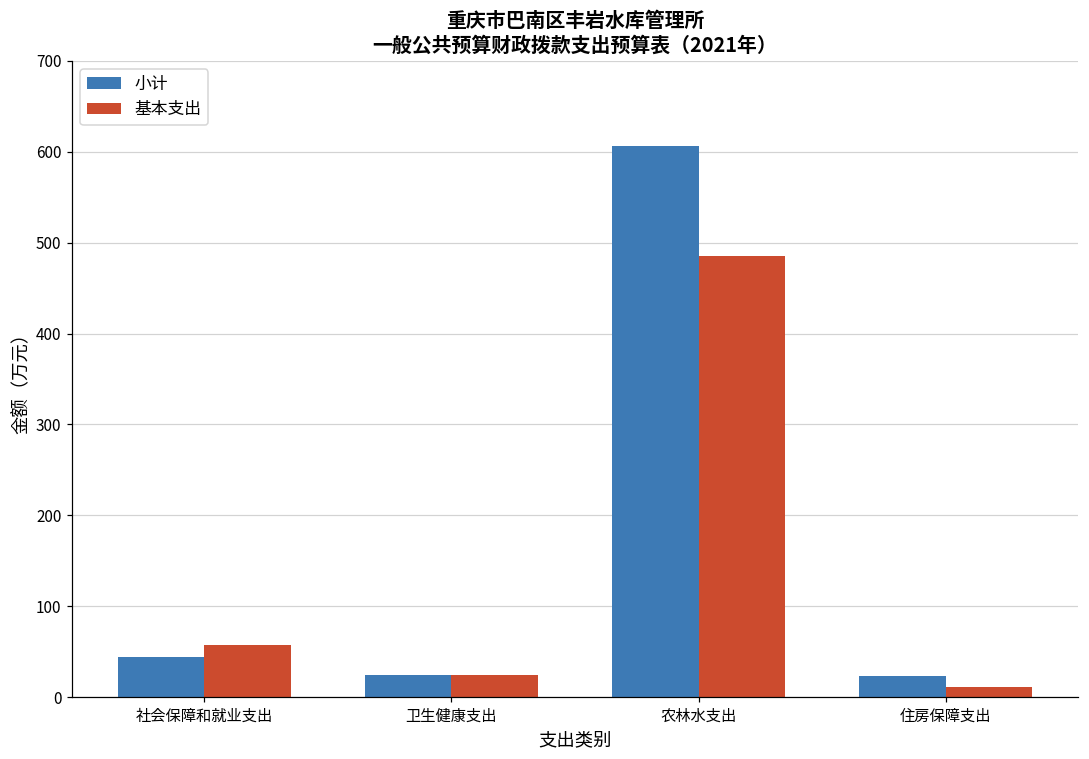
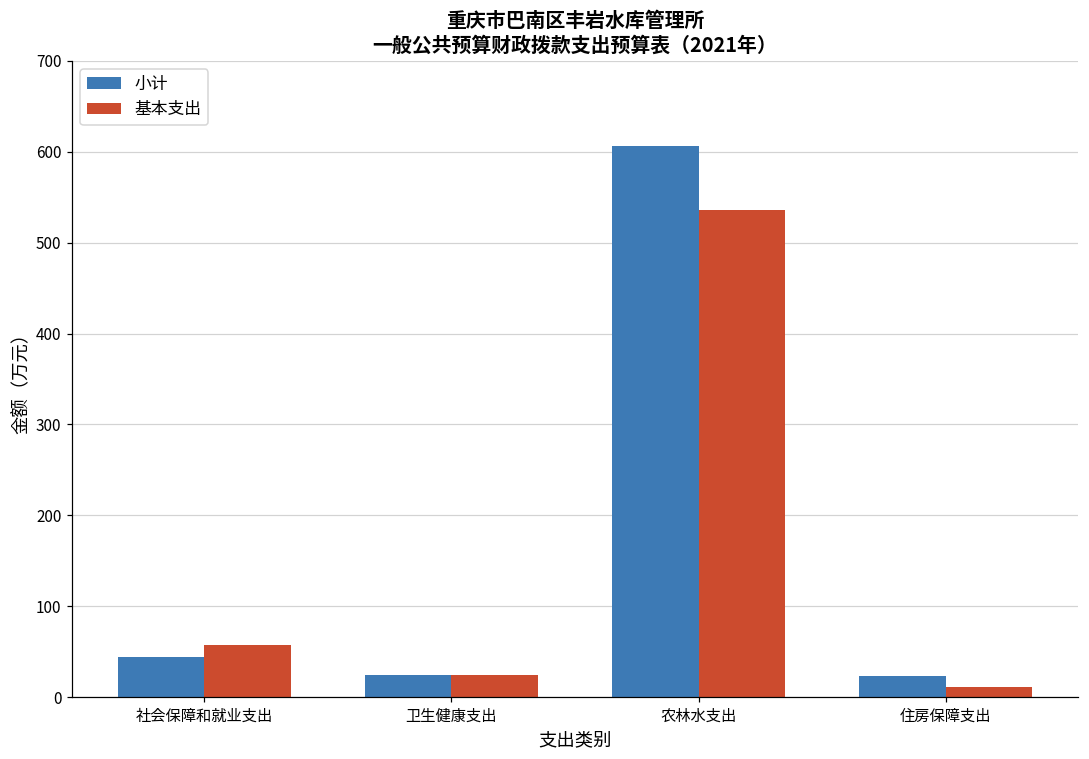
  {
    "小计": {
      "社会保障和就业支出": 40,
      "卫生健康支出": 20,
      "农林水支出": 610,
      "住房保障支出": 20
    },
    "基本支出": {
      "社会保障和就业支出": 60,
      "卫生健康支出": 20,
-     "农林水支出": 490,
+     "农林水支出": 540,
      "住房保障支出": 10
    }
  }
